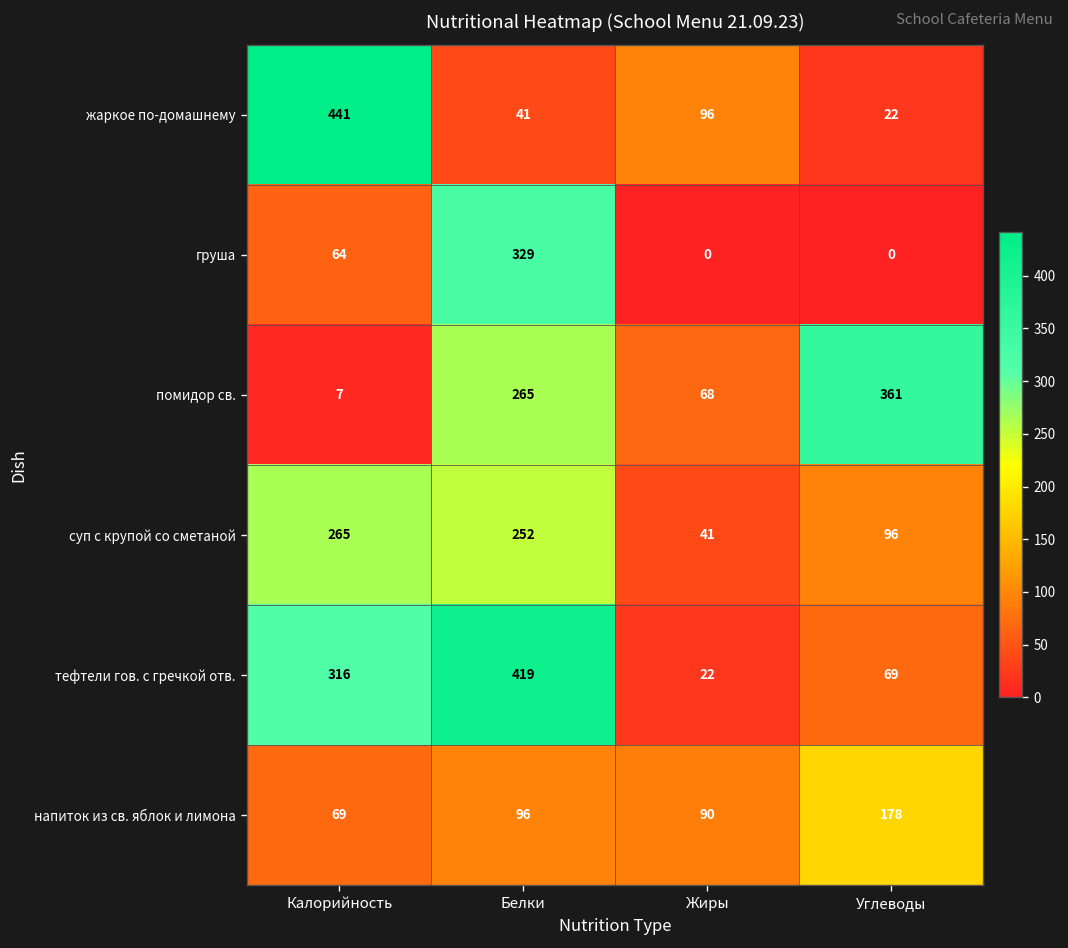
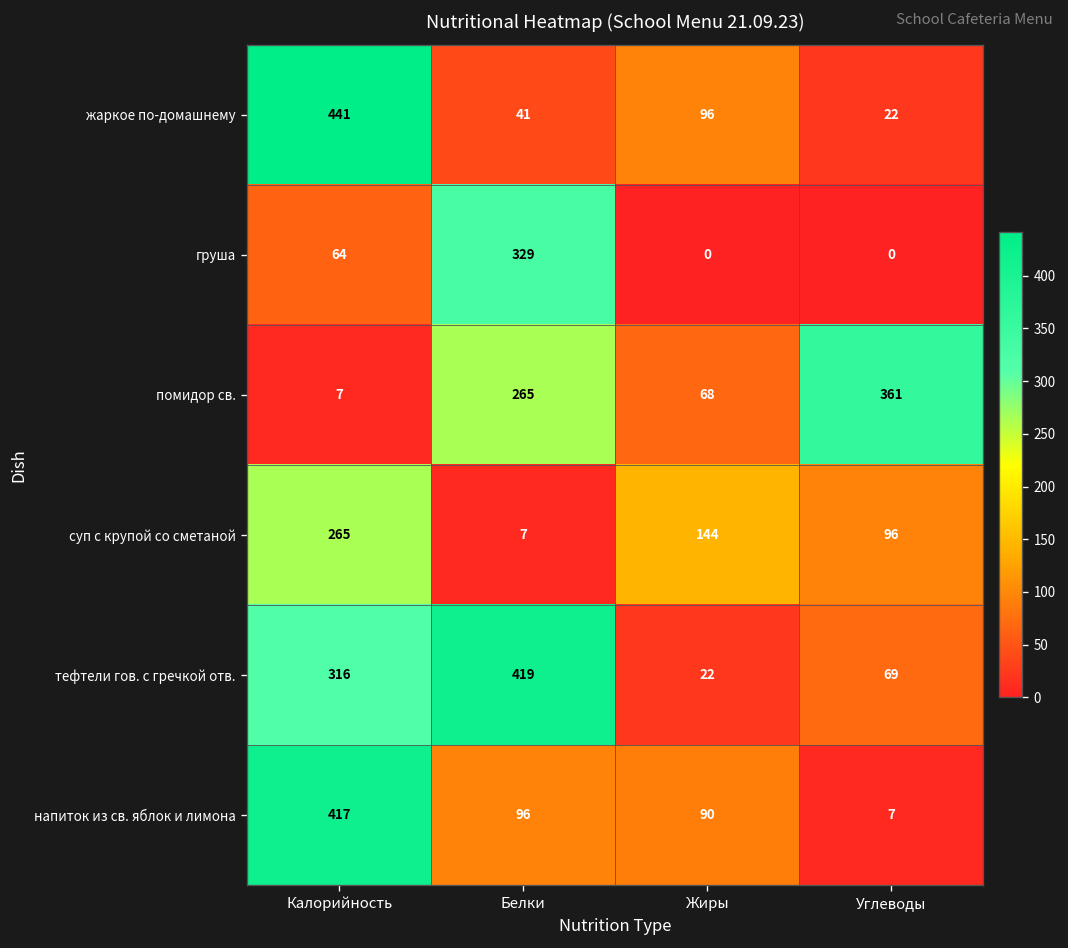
  {
    "жаркое по-домашнему": {
      "Калорийность": 441,
      "Белки": 41,
      "Жиры": 96,
      "Углеводы": 22
    },
    "груша": {
      "Калорийность": 64,
      "Белки": 329,
      "Жиры": 0,
      "Углеводы": 0
    },
    "помидор св.": {
      "Калорийность": 7,
      "Белки": 265,
      "Жиры": 68,
      "Углеводы": 361
    },
    "суп с крупой со сметаной": {
      "Калорийность": 265,
-     "Белки": 252,
-     "Жиры": 41,
+     "Белки": 7,
+     "Жиры": 144,
      "Углеводы": 96
    },
    "тефтели гов. с гречкой отв.": {
      "Калорийность": 316,
      "Белки": 419,
      "Жиры": 22,
      "Углеводы": 69
    },
    "напиток из св. яблок и лимона": {
-     "Калорийность": 69,
+     "Калорийность": 417,
      "Белки": 96,
      "Жиры": 90,
-     "Углеводы": 178
+     "Углеводы": 7
    }
  }
